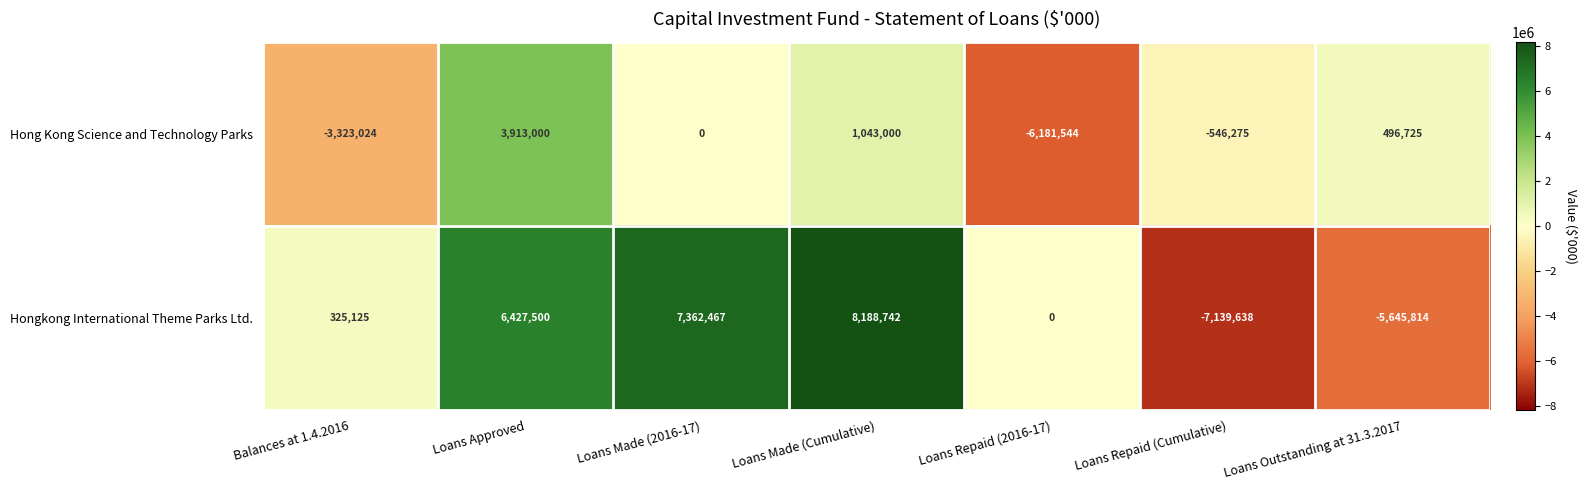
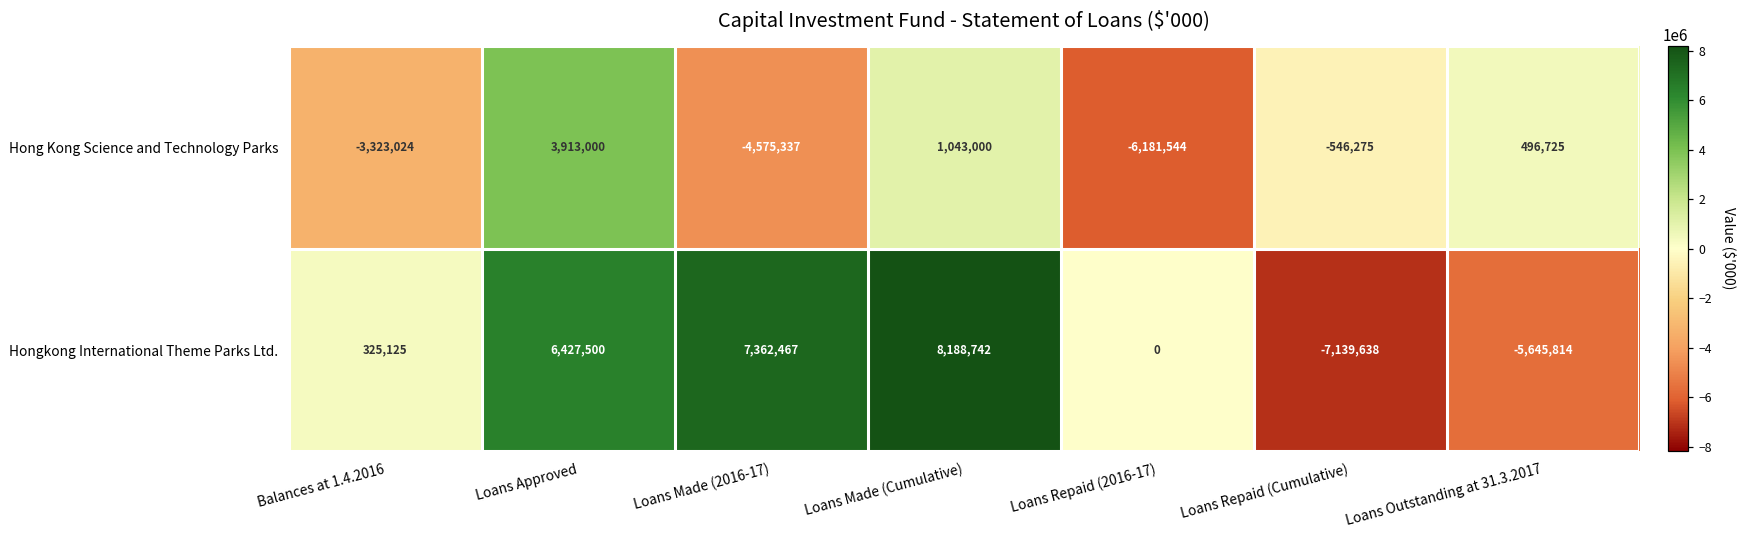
  {
    "Hong Kong Science and Technology Parks": {
      "Balances at 1.4.2016": "-3,323,024",
      "Loans Approved": "3,913,000",
-     "Loans Made (2016-17)": "0",
+     "Loans Made (2016-17)": "-4,575,337",
      "Loans Made (Cumulative)": "1,043,000",
      "Loans Repaid (2016-17)": "-6,181,544",
      "Loans Repaid (Cumulative)": "-546,275",
      "Loans Outstanding at 31.3.2017": "496,725"
    },
    "Hongkong International Theme Parks Ltd.": {
      "Balances at 1.4.2016": "325,125",
      "Loans Approved": "6,427,500",
      "Loans Made (2016-17)": "7,362,467",
      "Loans Made (Cumulative)": "8,188,742",
      "Loans Repaid (2016-17)": "0",
      "Loans Repaid (Cumulative)": "-7,139,638",
      "Loans Outstanding at 31.3.2017": "-5,645,814"
    }
  }
